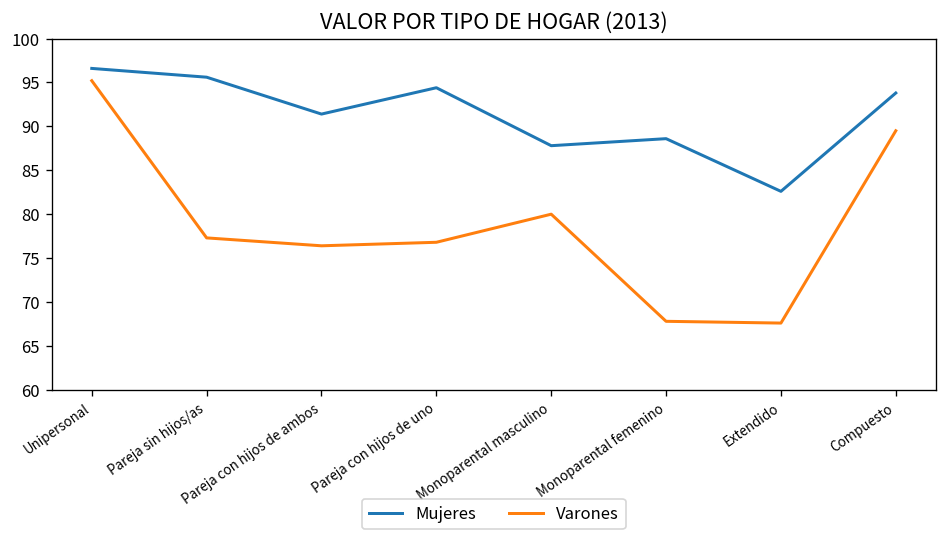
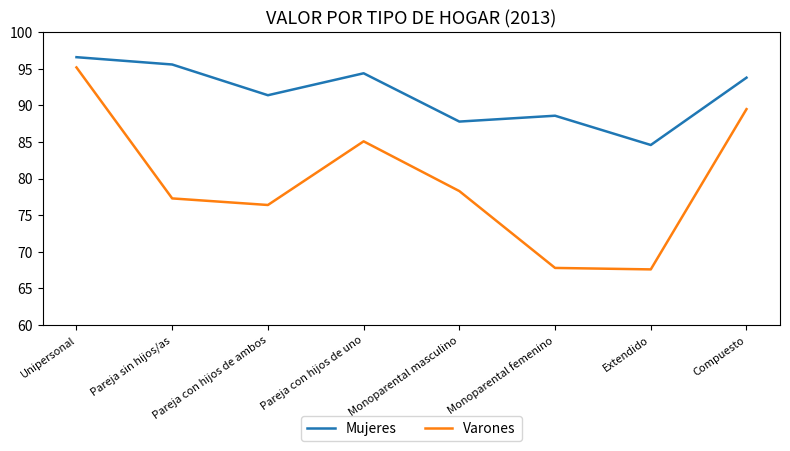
  {
    "Mujeres": {
      "Unipersonal": 97,
      "Pareja sin hijos/as": 96,
      "Pareja con hijos de ambos": 91,
      "Pareja con hijos de uno": 94,
      "Monoparental masculino": 88,
      "Monoparental femenino": 89,
-     "Extendido": 83,
+     "Extendido": 85,
      "Compuesto": 94
    },
    "Varones": {
      "Unipersonal": 95,
      "Pareja sin hijos/as": 77,
      "Pareja con hijos de ambos": 76,
-     "Pareja con hijos de uno": 77,
-     "Monoparental masculino": 80,
+     "Pareja con hijos de uno": 85,
+     "Monoparental masculino": 78,
      "Monoparental femenino": 68,
      "Extendido": 68,
      "Compuesto": 90
    }
  }
